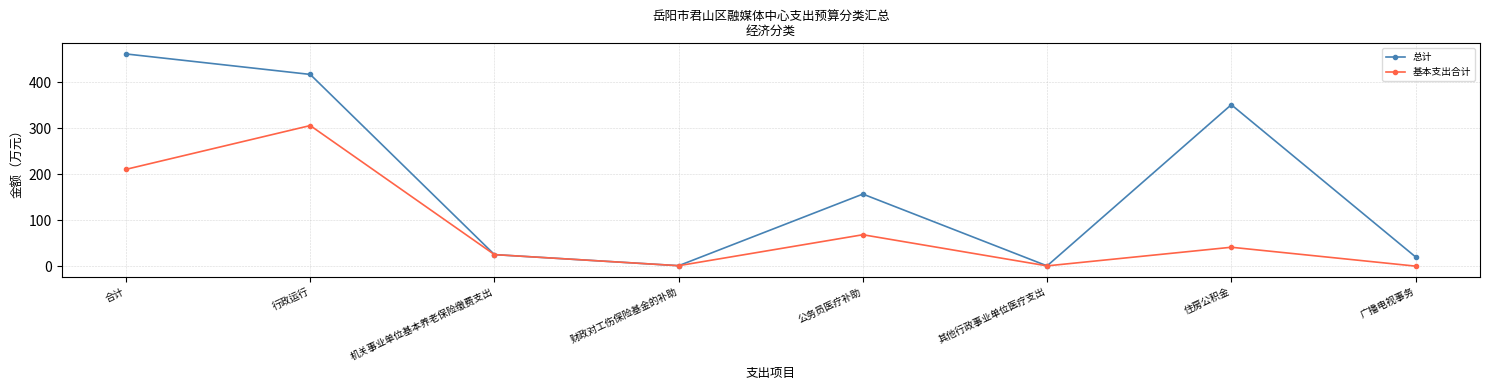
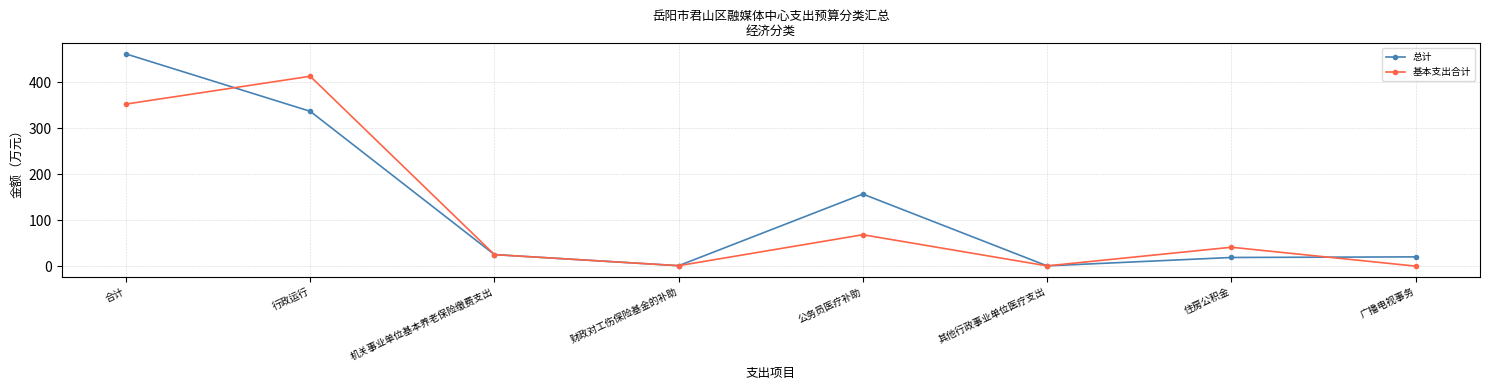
  {
    "总计": {
      "合计": 460,
-     "行政运行": 420,
+     "行政运行": 340,
      "公务员医疗补助": 160,
-     "住房公积金": 350,
+     "住房公积金": 20,
      "广播电视事务": 20
    },
    "基本支出合计": {
-     "合计": 210,
-     "行政运行": 310,
+     "合计": 350,
+     "行政运行": 410,
      "公务员医疗补助": 70,
      "住房公积金": 40,
      "广播电视事务": 0
    }
  }
